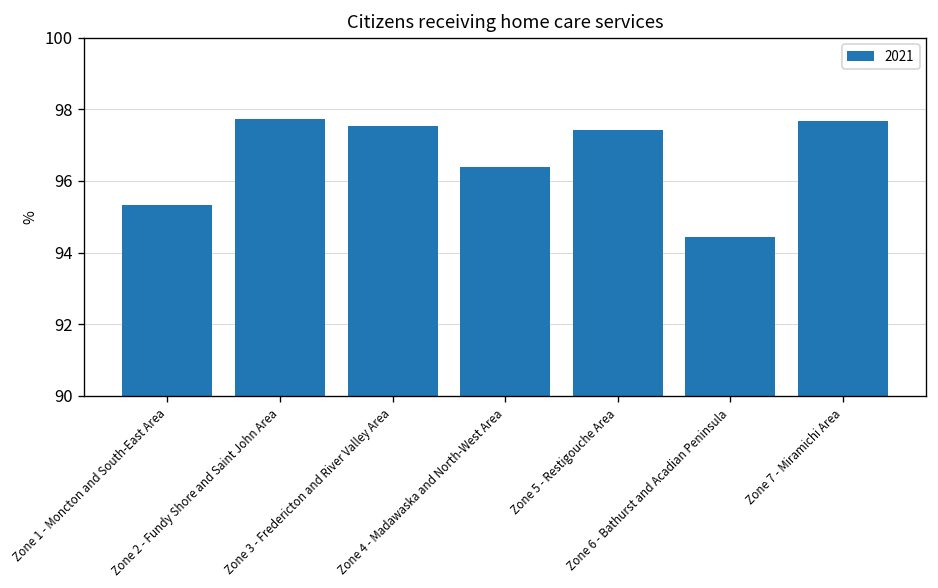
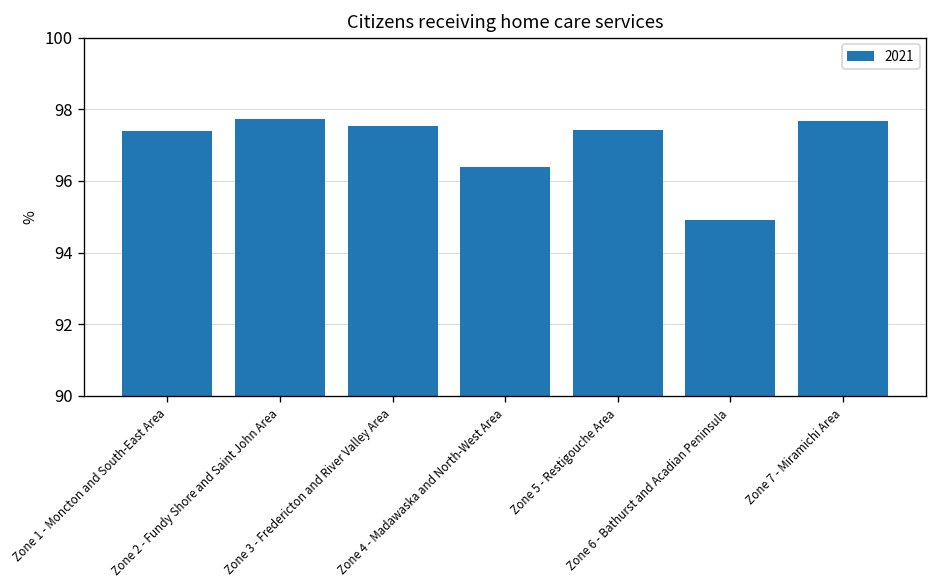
  {
-   "Zone 1 - Moncton and South-East Area": 95.3,
+   "Zone 1 - Moncton and South-East Area": 97.4,
    "Zone 2 - Fundy Shore and Saint John Area": 97.7,
    "Zone 3 - Fredericton and River Valley Area": 97.5,
    "Zone 4 - Madawaska and North-West Area": 96.4,
    "Zone 5 - Restigouche Area": 97.4,
-   "Zone 6 - Bathurst and Acadian Peninsula": 94.4,
+   "Zone 6 - Bathurst and Acadian Peninsula": 94.9,
    "Zone 7 - Miramichi Area": 97.7
  }
